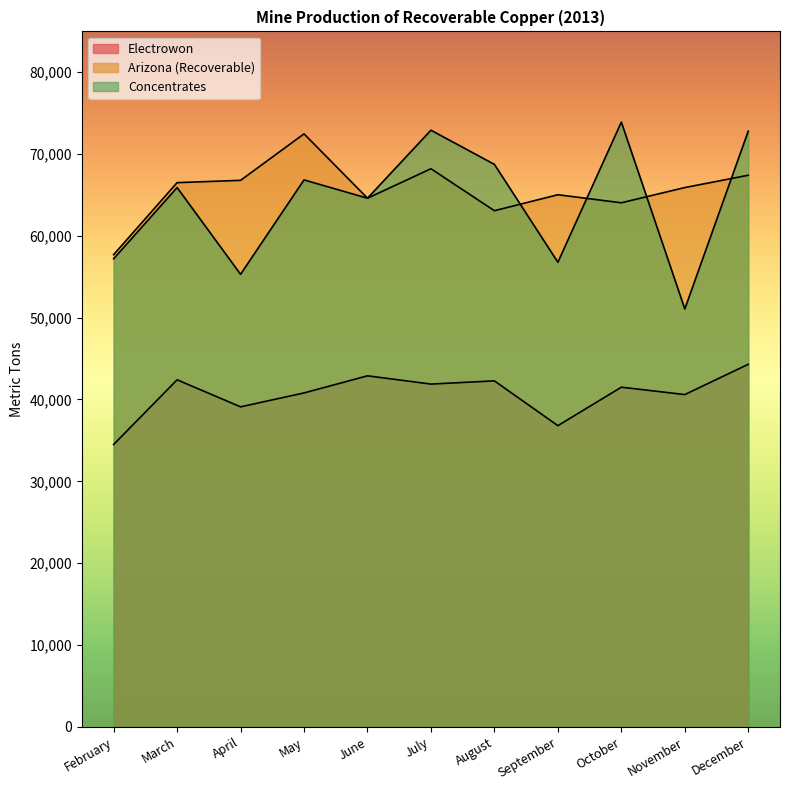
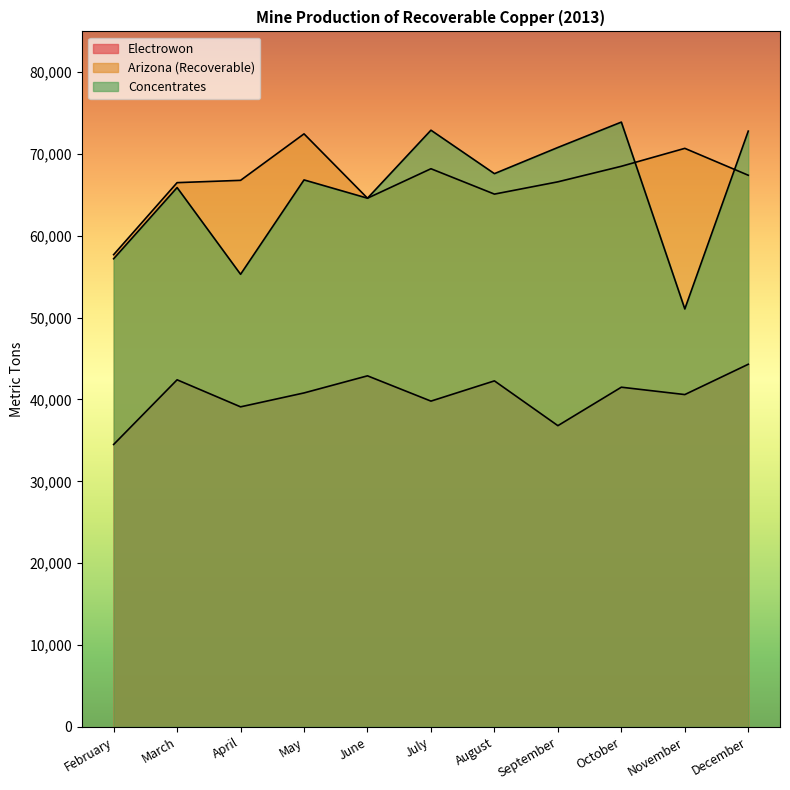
  {
    "Electrowon": {
      "February": "35,000",
      "March": "42,000",
      "April": "39,000",
      "May": "41,000",
      "June": "43,000",
-     "July": "42,000",
+     "July": "40,000",
      "August": "42,000",
      "September": "37,000",
      "October": "42,000",
      "November": "41,000",
      "December": "44,000"
    },
    "Arizona (Recoverable)": {
      "February": "58,000",
      "March": "67,000",
      "April": "67,000",
      "May": "72,000",
      "July": "68,000",
-     "August": "63,000",
-     "September": "65,000",
-     "October": "64,000",
-     "November": "66,000",
+     "August": "65,000",
+     "September": "67,000",
+     "October": "69,000",
+     "November": "71,000",
      "December": "67,000"
    },
    "Concentrates": {
      "February": "57,000",
      "March": "66,000",
      "April": "55,000",
      "May": "67,000",
      "July": "73,000",
-     "August": "69,000",
-     "September": "57,000",
+     "August": "68,000",
+     "September": "71,000",
      "October": "74,000",
      "November": "51,000",
      "December": "73,000"
    }
  }
